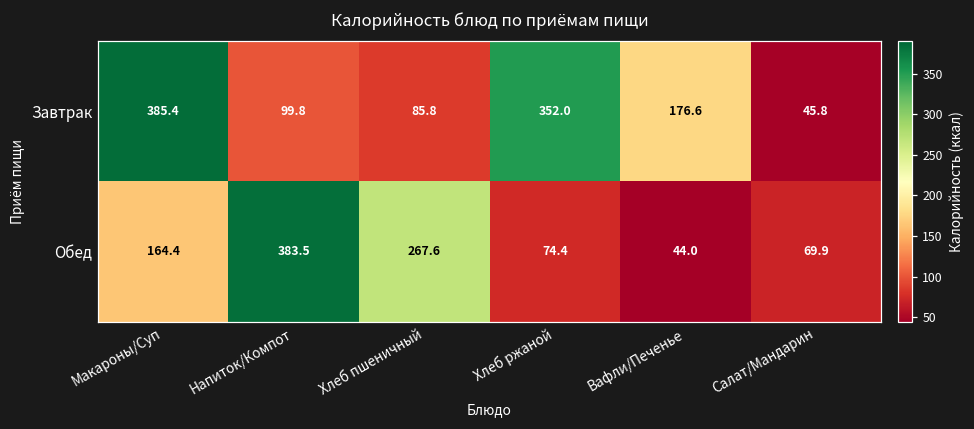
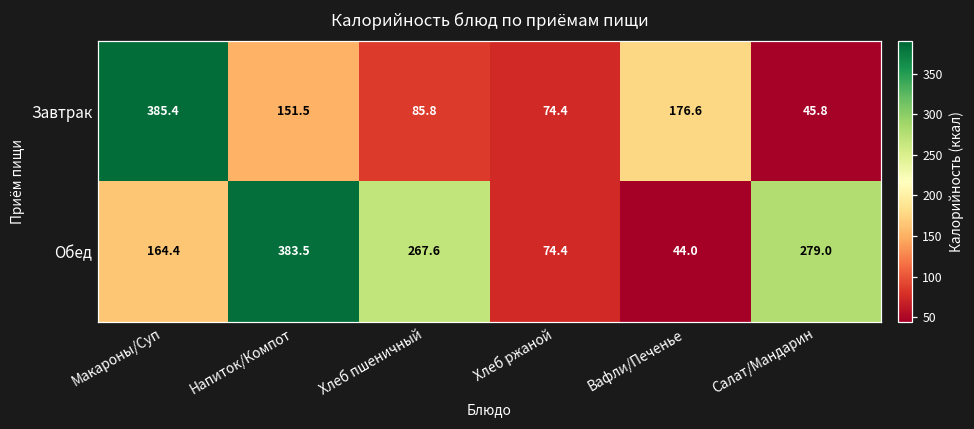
  {
    "Завтрак": {
      "Макароны/Суп": 385.4,
-     "Напиток/Компот": 99.8,
+     "Напиток/Компот": 151.5,
      "Хлеб пшеничный": 85.8,
-     "Хлеб ржаной": 352.0,
+     "Хлеб ржаной": 74.4,
      "Вафли/Печенье": 176.6,
      "Салат/Мандарин": 45.8
    },
    "Обед": {
      "Макароны/Суп": 164.4,
      "Напиток/Компот": 383.5,
      "Хлеб пшеничный": 267.6,
      "Хлеб ржаной": 74.4,
      "Вафли/Печенье": 44.0,
-     "Салат/Мандарин": 69.9
+     "Салат/Мандарин": 279.0
    }
  }
